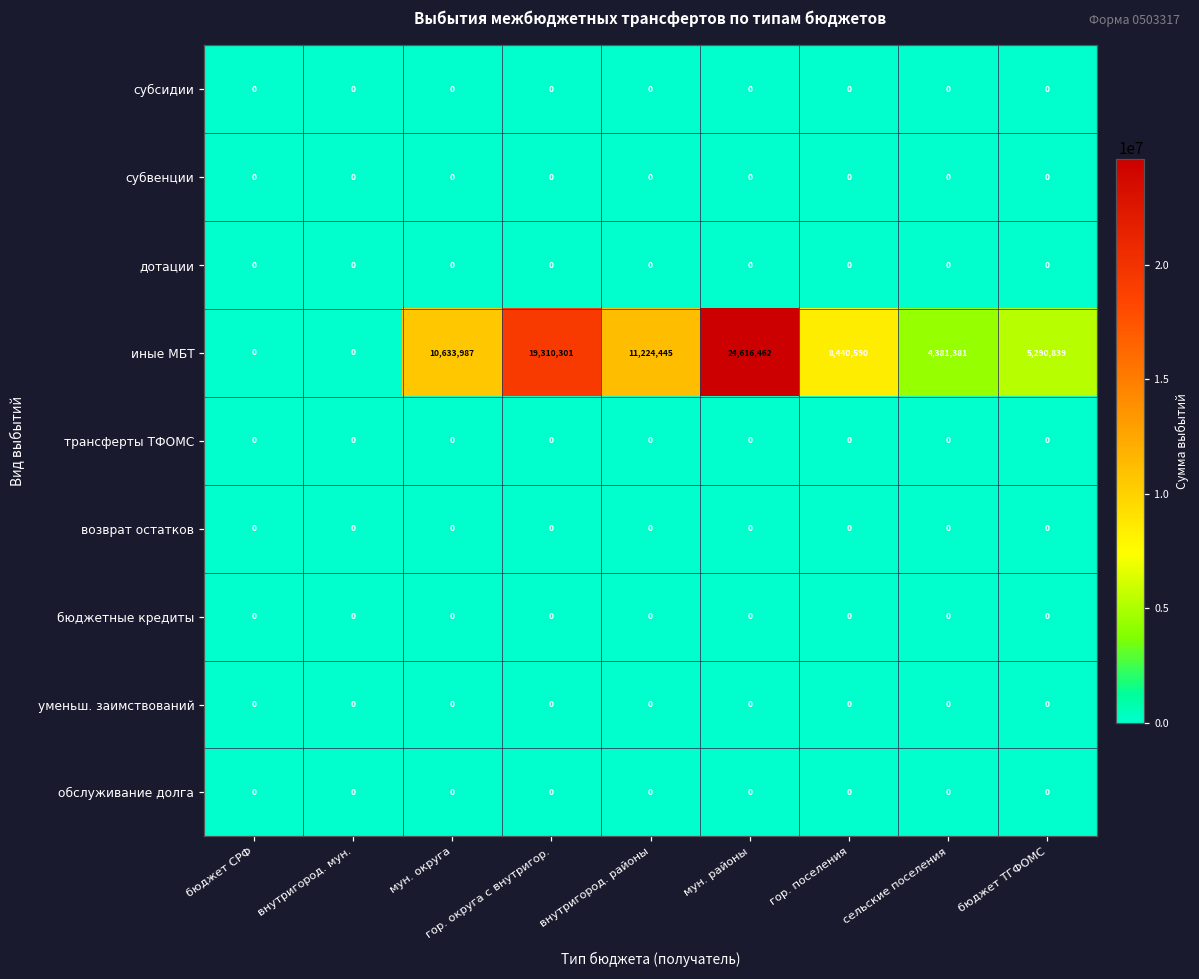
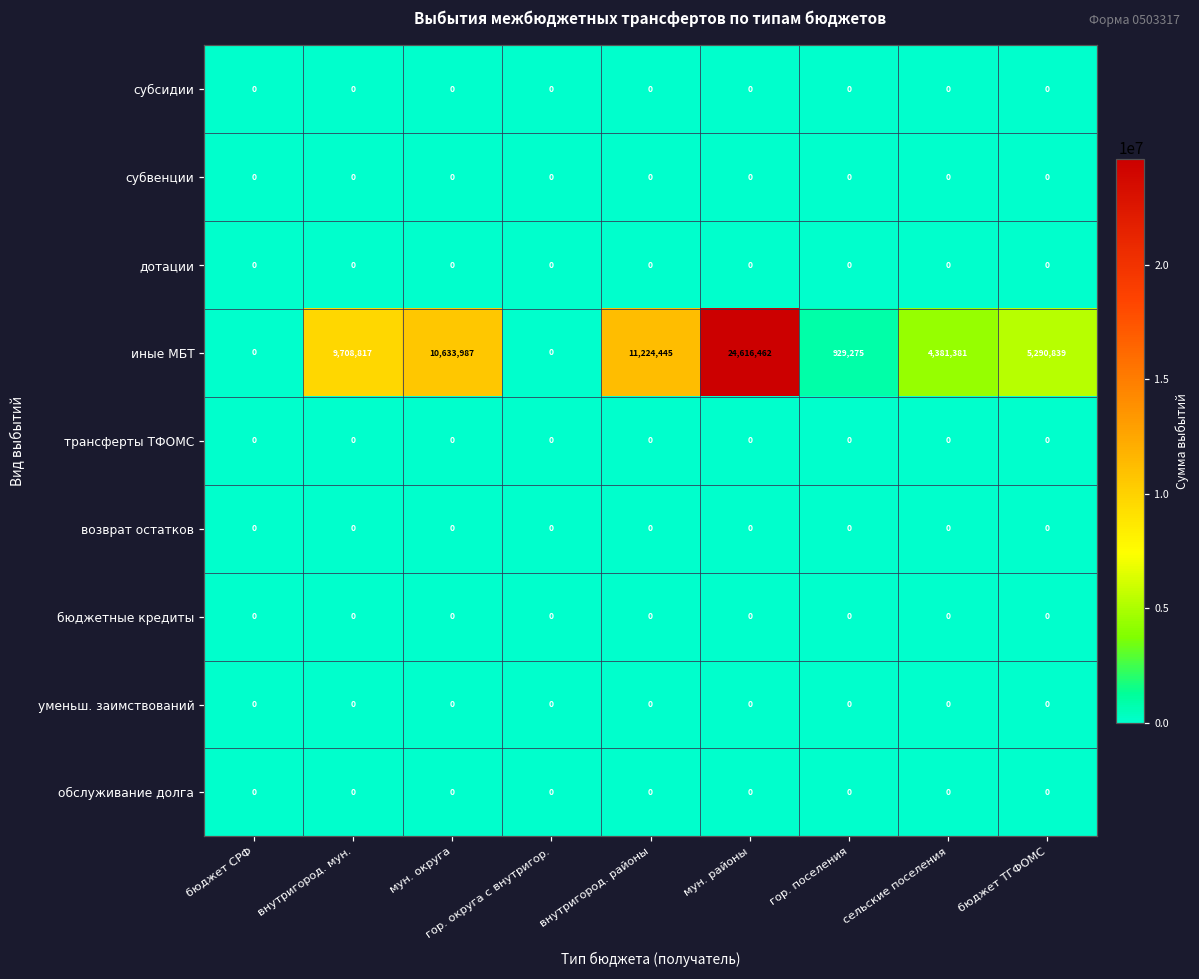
  {
    "субсидии": {
      "бюджет СРФ": "0",
      "внутригород. мун.": "0",
      "мун. округа": "0",
      "гор. округа с внутригор.": "0",
      "внутригород. районы": "0",
      "мун. районы": "0",
      "гор. поселения": "0",
      "сельские поселения": "0",
      "бюджет ТГФОМС": "0"
    },
    "субвенции": {
      "бюджет СРФ": "0",
      "внутригород. мун.": "0",
      "мун. округа": "0",
      "гор. округа с внутригор.": "0",
      "внутригород. районы": "0",
      "мун. районы": "0",
      "гор. поселения": "0",
      "сельские поселения": "0",
      "бюджет ТГФОМС": "0"
    },
    "дотации": {
      "бюджет СРФ": "0",
      "внутригород. мун.": "0",
      "мун. округа": "0",
      "гор. округа с внутригор.": "0",
      "внутригород. районы": "0",
      "мун. районы": "0",
      "гор. поселения": "0",
      "сельские поселения": "0",
      "бюджет ТГФОМС": "0"
    },
    "иные МБТ": {
      "бюджет СРФ": "0",
-     "внутригород. мун.": "0",
+     "внутригород. мун.": "9,708,817",
      "мун. округа": "10,633,987",
-     "гор. округа с внутригор.": "19,310,301",
+     "гор. округа с внутригор.": "0",
      "внутригород. районы": "11,224,445",
      "мун. районы": "24,616,462",
-     "гор. поселения": "8,440,590",
+     "гор. поселения": "929,275",
      "сельские поселения": "4,381,381",
      "бюджет ТГФОМС": "5,290,839"
    },
    "трансферты ТФОМС": {
      "бюджет СРФ": "0",
      "внутригород. мун.": "0",
      "мун. округа": "0",
      "гор. округа с внутригор.": "0",
      "внутригород. районы": "0",
      "мун. районы": "0",
      "гор. поселения": "0",
      "сельские поселения": "0",
      "бюджет ТГФОМС": "0"
    },
    "возврат остатков": {
      "бюджет СРФ": "0",
      "внутригород. мун.": "0",
      "мун. округа": "0",
      "гор. округа с внутригор.": "0",
      "внутригород. районы": "0",
      "мун. районы": "0",
      "гор. поселения": "0",
      "сельские поселения": "0",
      "бюджет ТГФОМС": "0"
    },
    "бюджетные кредиты": {
      "бюджет СРФ": "0",
      "внутригород. мун.": "0",
      "мун. округа": "0",
      "гор. округа с внутригор.": "0",
      "внутригород. районы": "0",
      "мун. районы": "0",
      "гор. поселения": "0",
      "сельские поселения": "0",
      "бюджет ТГФОМС": "0"
    },
    "уменьш. заимствований": {
      "бюджет СРФ": "0",
      "внутригород. мун.": "0",
      "мун. округа": "0",
      "гор. округа с внутригор.": "0",
      "внутригород. районы": "0",
      "мун. районы": "0",
      "гор. поселения": "0",
      "сельские поселения": "0",
      "бюджет ТГФОМС": "0"
    },
    "обслуживание долга": {
      "бюджет СРФ": "0",
      "внутригород. мун.": "0",
      "мун. округа": "0",
      "гор. округа с внутригор.": "0",
      "внутригород. районы": "0",
      "мун. районы": "0",
      "гор. поселения": "0",
      "сельские поселения": "0",
      "бюджет ТГФОМС": "0"
    }
  }
